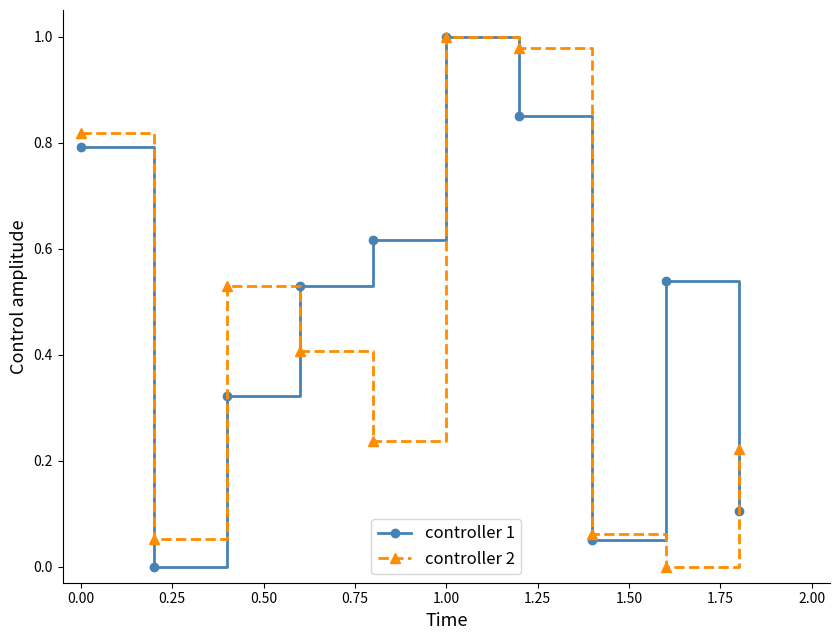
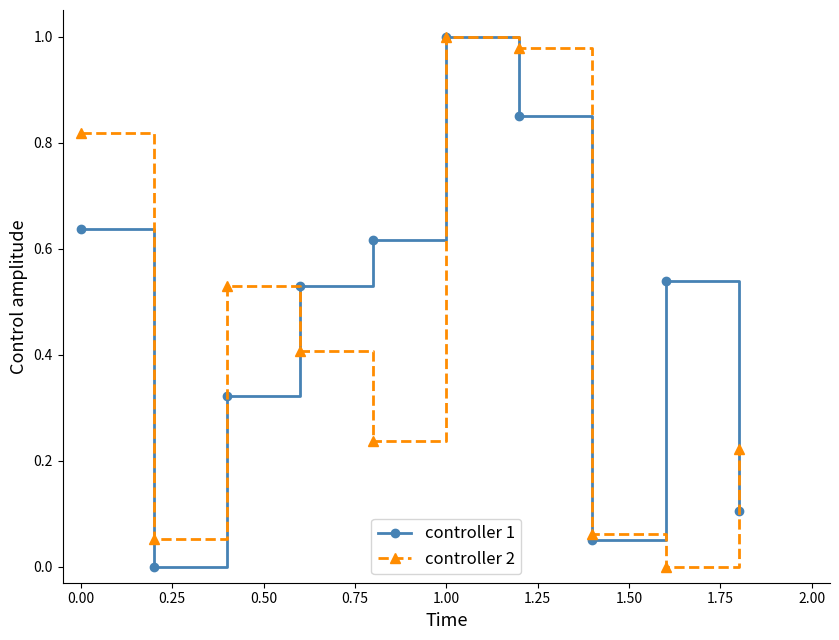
  {
    "controller 1": {
-     "0.00": 0.79
+     "0.00": 0.64
    },
    "controller 2": {
      "0.00": 0.82
    }
  }
